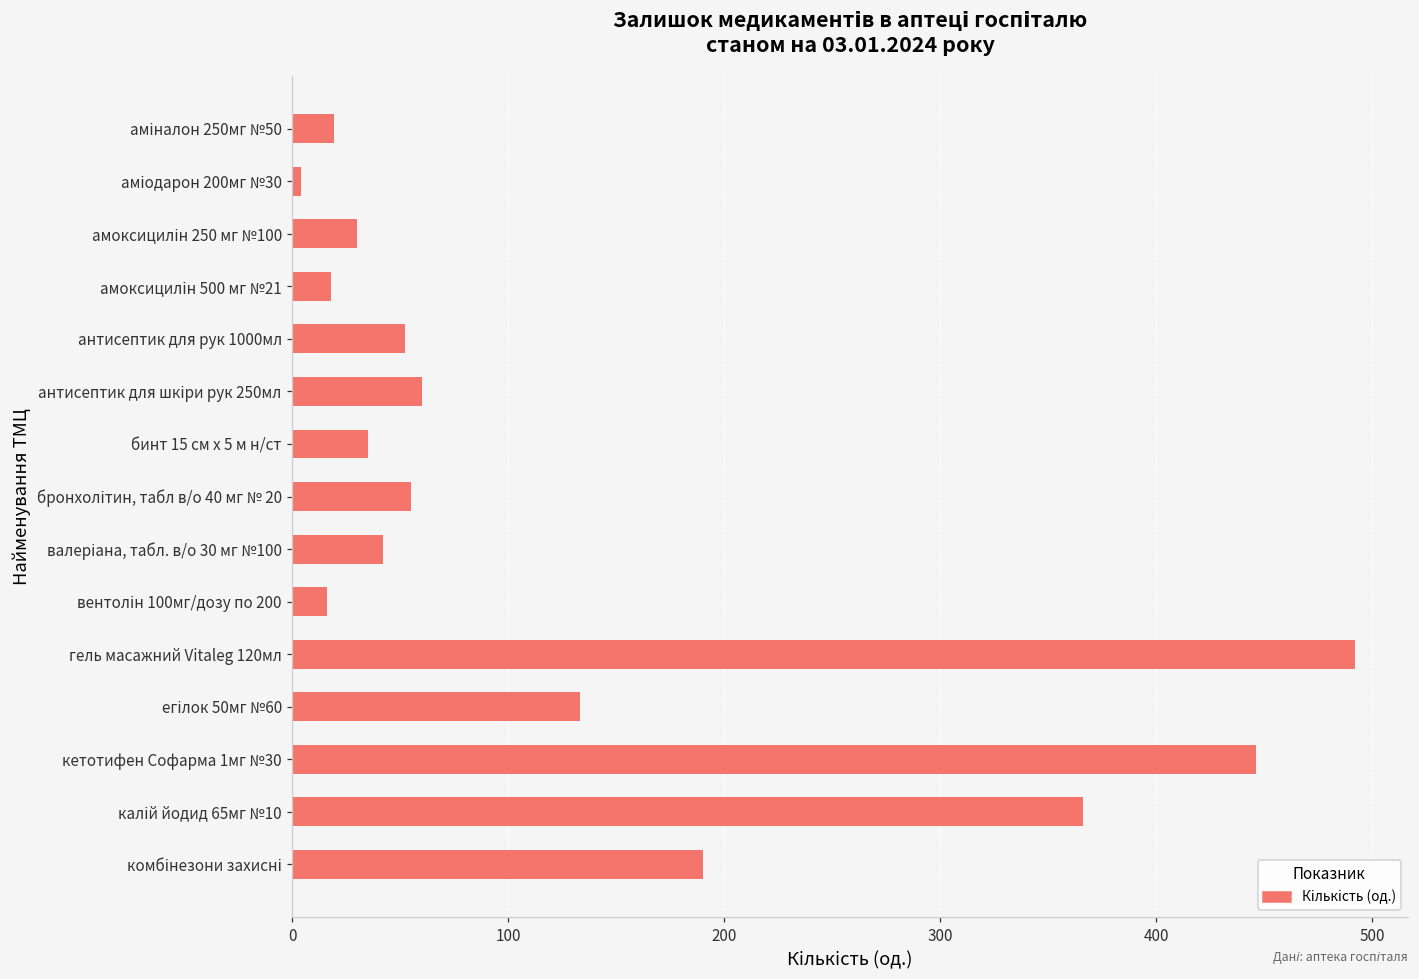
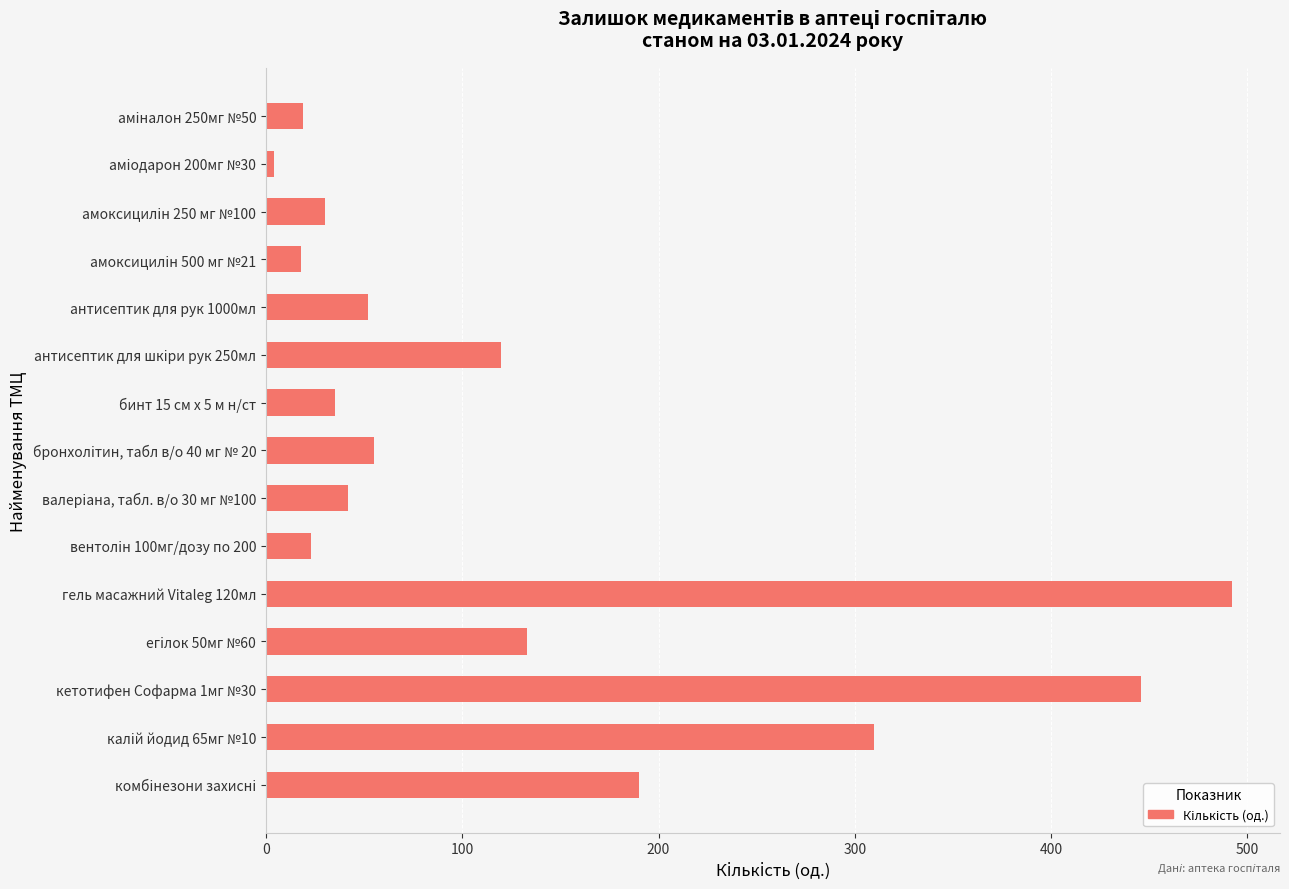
  {
    "аміналон 250мг №50": 19,
    "аміодарон 200мг №30": 4,
    "амоксицилін 250 мг №100": 30,
    "амоксицилін 500 мг №21": 18,
    "антисептик для рук 1000мл": 52,
-   "антисептик для шкіри рук 250мл": 60,
+   "антисептик для шкіри рук 250мл": 120,
    "бинт 15 см х 5 м н/ст": 35,
    "бронхолітин, табл в/о 40 мг № 20": 55,
    "валеріана, табл. в/о 30 мг №100": 42,
-   "вентолін 100мг/дозу по 200": 16,
+   "вентолін 100мг/дозу по 200": 23,
    "гель масажний Vitaleg 120мл": 492,
    "егілок 50мг №60": 133,
    "кетотифен Софарма 1мг №30": 446,
-   "калій йодид 65мг №10": 366,
+   "калій йодид 65мг №10": 310,
    "комбінезони захисні": 190
  }
